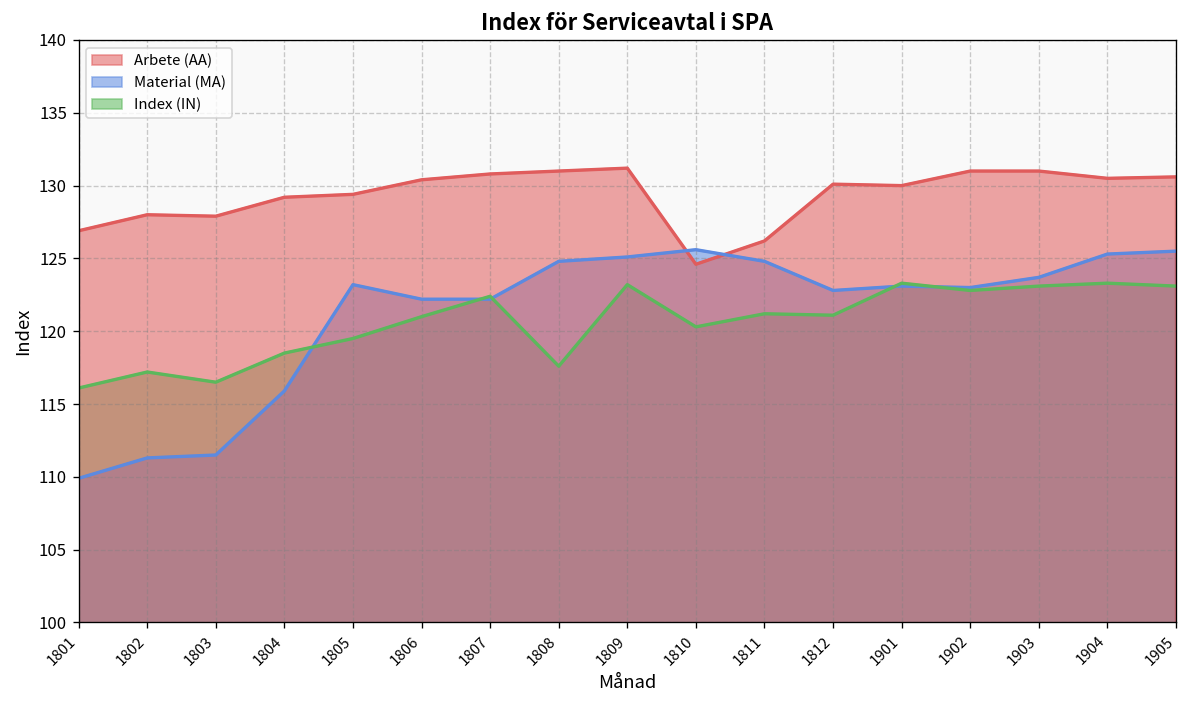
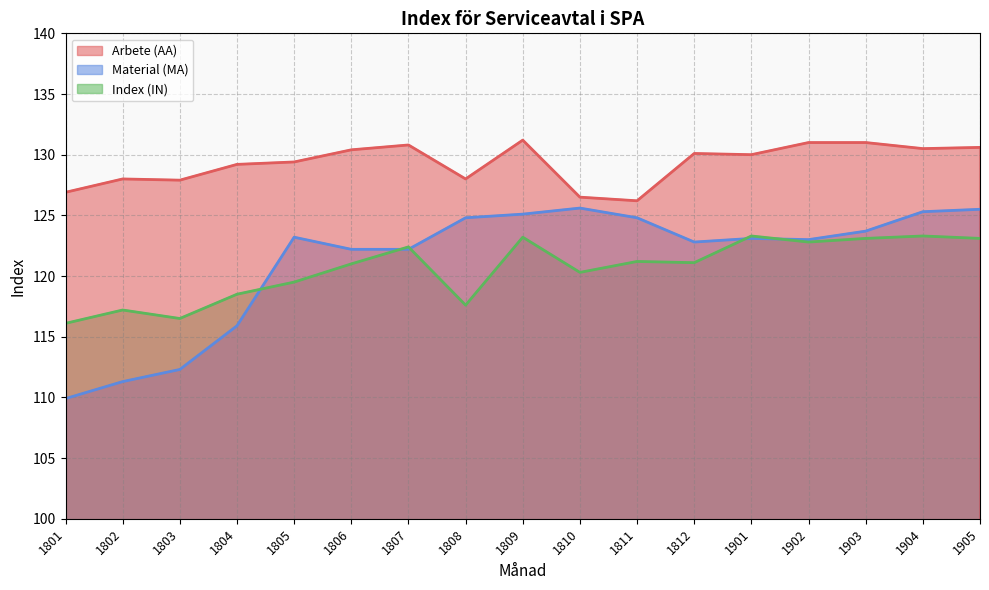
  {
    "Index (IN)": {
      "1801": 116.1,
      "1802": 117.2,
      "1803": 116.5,
      "1804": 118.5,
      "1805": 119.5,
      "1806": 121.0,
      "1808": 117.6,
      "1809": 123.2,
      "1810": 120.3,
      "1811": 121.2,
      "1812": 121.1,
      "1903": 123.1,
      "1904": 123.3,
      "1905": 123.1
    },
    "Material (MA)": {
      "1801": 109.9,
      "1802": 111.3,
-     "1803": 111.5,
+     "1803": 112.3,
      "1804": 115.9,
      "1805": 123.2,
      "1806": 122.2,
      "1808": 124.8,
      "1809": 125.1,
      "1810": 125.6,
      "1811": 124.8,
      "1812": 122.8,
      "1903": 123.7,
      "1904": 125.3,
      "1905": 125.5
    },
    "Arbete (AA)": {
      "1801": 126.9,
      "1802": 128.0,
      "1803": 127.9,
      "1804": 129.2,
      "1805": 129.4,
      "1806": 130.4,
      "1807": 130.8,
-     "1808": 131,
+     "1808": 128,
      "1809": 131.2,
-     "1810": 124.6,
+     "1810": 126.5,
      "1811": 126.2,
      "1812": 130.1,
      "1901": 130.0,
      "1902": 131.0,
      "1903": 131.0,
      "1904": 130.5,
      "1905": 130.6
    }
  }
